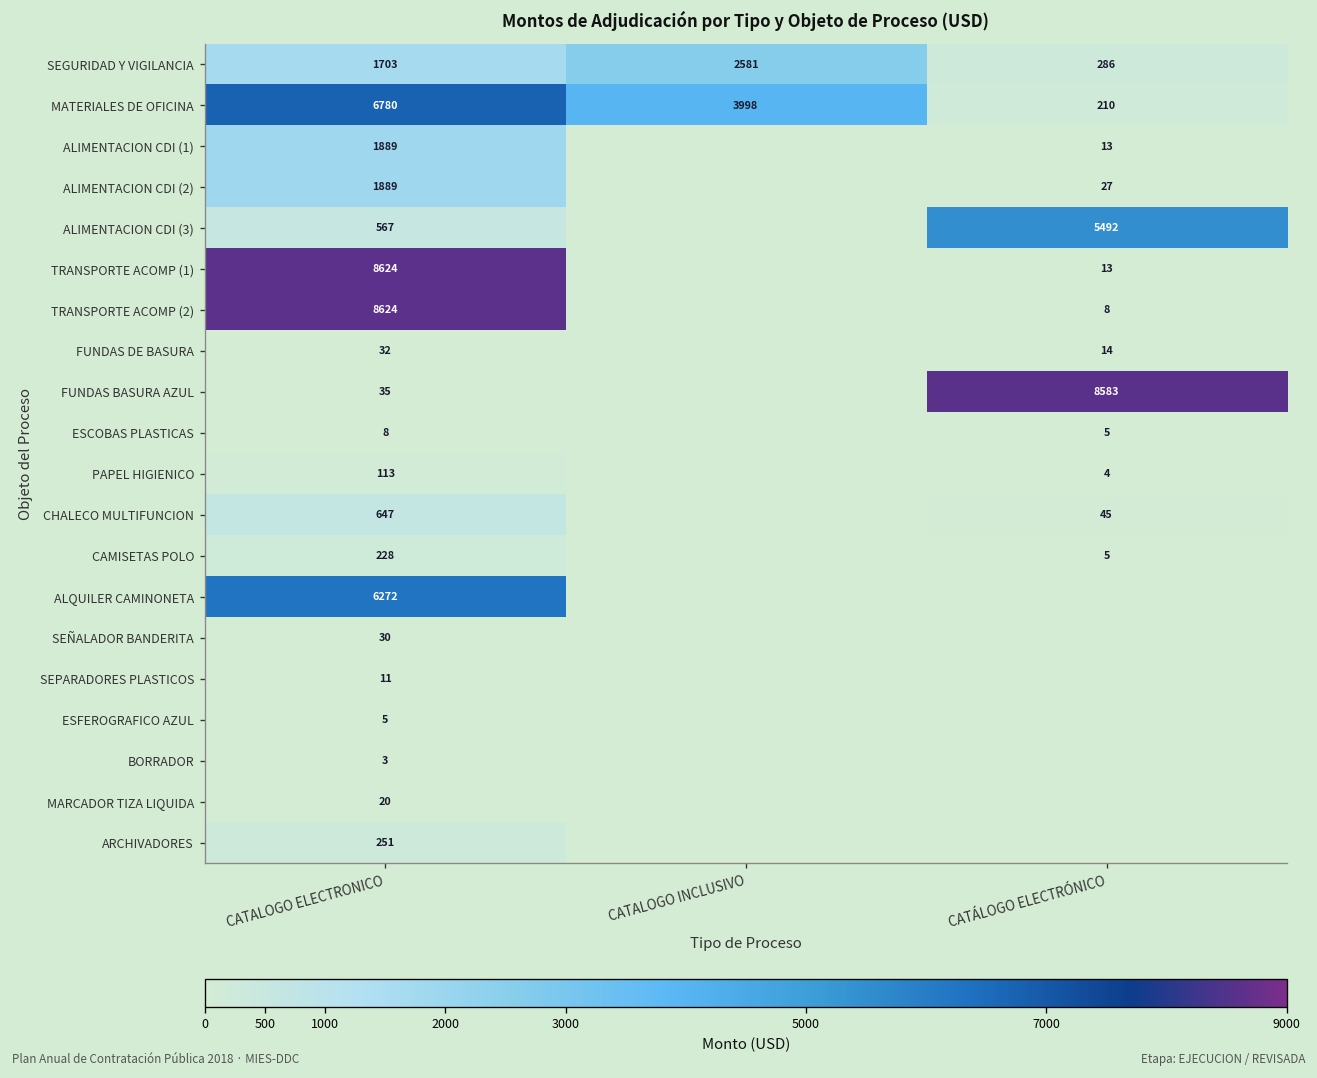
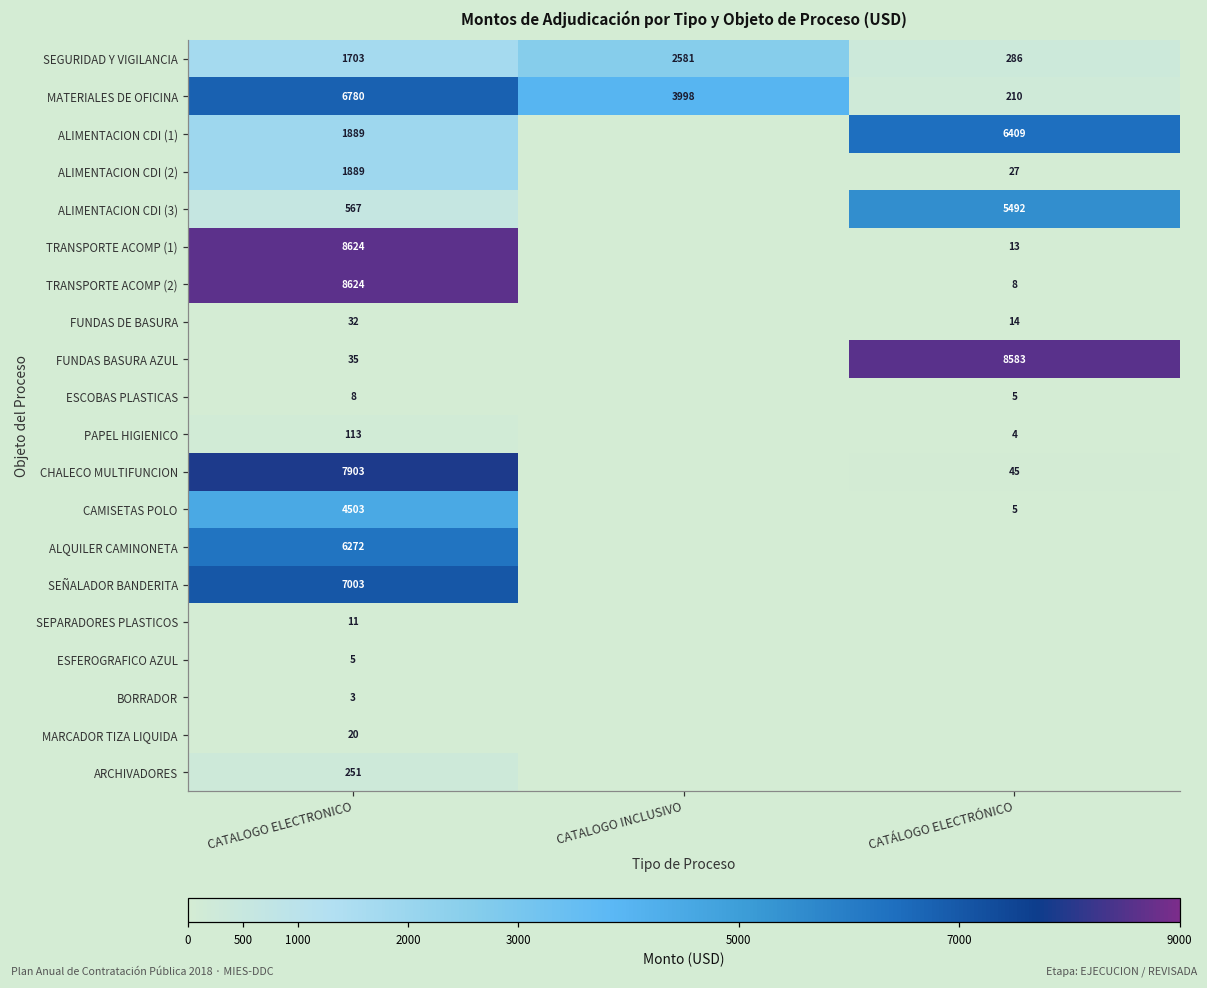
  {
    "SEGURIDAD Y VIGILANCIA": {
      "CATALOGO ELECTRONICO": 1703,
      "CATALOGO INCLUSIVO": 2581,
      "CATÁLOGO ELECTRÓNICO": 286
    },
    "MATERIALES DE OFICINA": {
      "CATALOGO ELECTRONICO": 6780,
      "CATALOGO INCLUSIVO": 3998,
      "CATÁLOGO ELECTRÓNICO": 210
    },
    "ALIMENTACION CDI (1)": {
      "CATALOGO ELECTRONICO": 1889,
-     "CATÁLOGO ELECTRÓNICO": 13
+     "CATÁLOGO ELECTRÓNICO": 6409
    },
    "ALIMENTACION CDI (2)": {
      "CATALOGO ELECTRONICO": 1889,
      "CATÁLOGO ELECTRÓNICO": 27
    },
    "ALIMENTACION CDI (3)": {
      "CATALOGO ELECTRONICO": 567,
      "CATÁLOGO ELECTRÓNICO": 5492
    },
    "TRANSPORTE ACOMP (1)": {
      "CATALOGO ELECTRONICO": 8624,
      "CATÁLOGO ELECTRÓNICO": 13
    },
    "TRANSPORTE ACOMP (2)": {
      "CATALOGO ELECTRONICO": 8624,
      "CATÁLOGO ELECTRÓNICO": 8
    },
    "FUNDAS DE BASURA": {
      "CATALOGO ELECTRONICO": 32,
      "CATÁLOGO ELECTRÓNICO": 14
    },
    "FUNDAS BASURA AZUL": {
      "CATALOGO ELECTRONICO": 35,
      "CATÁLOGO ELECTRÓNICO": 8583
    },
    "ESCOBAS PLASTICAS": {
      "CATALOGO ELECTRONICO": 8,
      "CATÁLOGO ELECTRÓNICO": 5
    },
    "PAPEL HIGIENICO": {
      "CATALOGO ELECTRONICO": 113,
      "CATÁLOGO ELECTRÓNICO": 4
    },
    "CHALECO MULTIFUNCION": {
-     "CATALOGO ELECTRONICO": 647,
+     "CATALOGO ELECTRONICO": 7903,
      "CATÁLOGO ELECTRÓNICO": 45
    },
    "CAMISETAS POLO": {
-     "CATALOGO ELECTRONICO": 228,
+     "CATALOGO ELECTRONICO": 4503,
      "CATÁLOGO ELECTRÓNICO": 5
    },
    "ALQUILER CAMINONETA": {
      "CATALOGO ELECTRONICO": 6272
    },
    "SEÑALADOR BANDERITA": {
-     "CATALOGO ELECTRONICO": 30
+     "CATALOGO ELECTRONICO": 7003
    },
    "SEPARADORES PLASTICOS": {
      "CATALOGO ELECTRONICO": 11
    },
    "ESFEROGRAFICO AZUL": {
      "CATALOGO ELECTRONICO": 5
    },
    "BORRADOR": {
      "CATALOGO ELECTRONICO": 3
    },
    "MARCADOR TIZA LIQUIDA": {
      "CATALOGO ELECTRONICO": 20
    },
    "ARCHIVADORES": {
      "CATALOGO ELECTRONICO": 251
    }
  }
